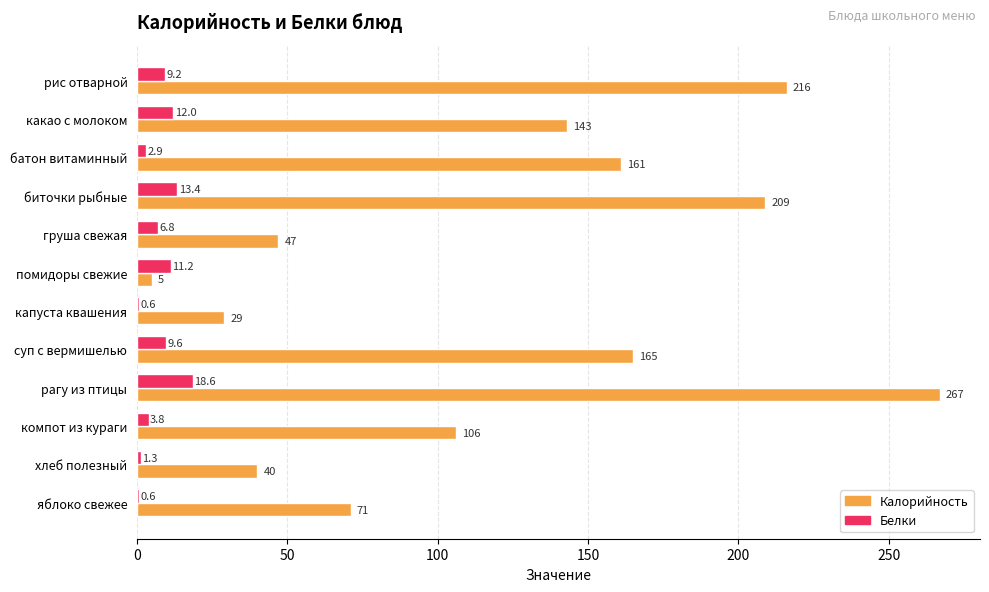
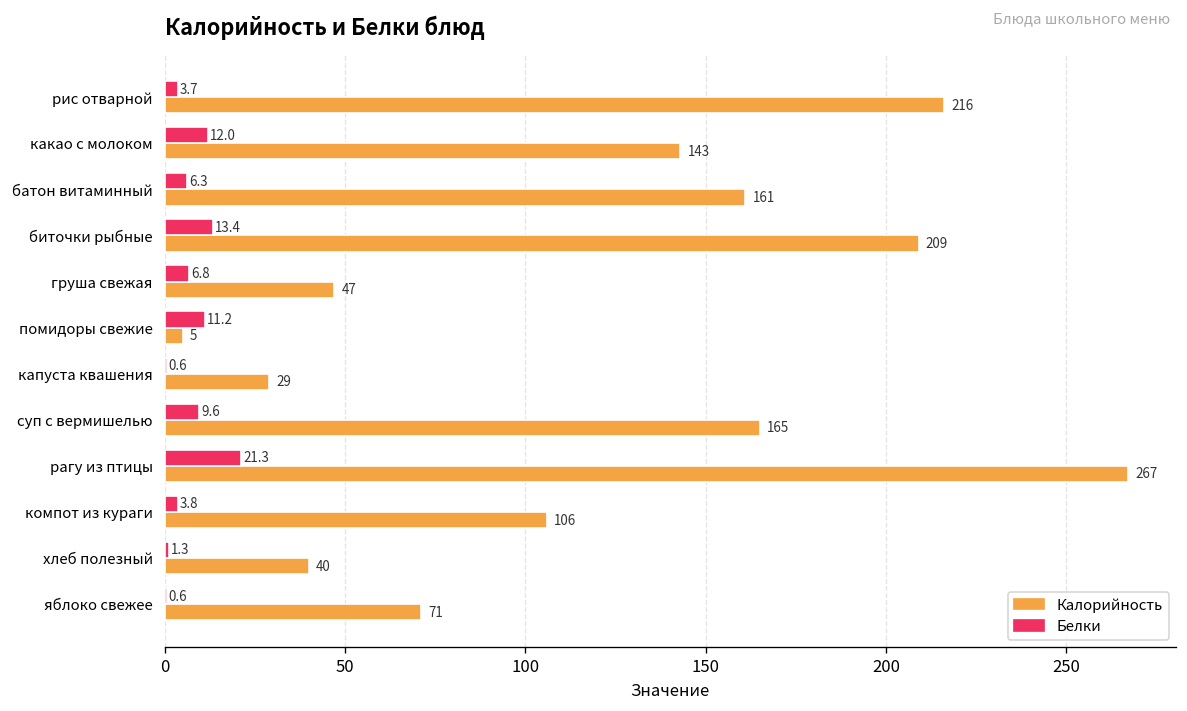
  {
    "Калорийность": {
      "рис отварной": 216,
      "какао с молоком": 143,
      "батон витаминный": 161,
      "биточки рыбные": 209,
      "груша свежая": 47,
      "помидоры свежие": 5,
      "капуста квашения": 29,
      "суп с вермишелью": 165,
      "рагу из птицы": 267,
      "компот из кураги": 106,
      "хлеб полезный": 40,
      "яблоко свежее": 71
    },
    "Белки": {
-     "рис отварной": 9.2,
+     "рис отварной": 3.7,
      "какао с молоком": 12.0,
-     "батон витаминный": 2.9,
+     "батон витаминный": 6.3,
      "биточки рыбные": 13.4,
      "груша свежая": 6.8,
      "помидоры свежие": 11.2,
      "капуста квашения": 0.6,
      "суп с вермишелью": 9.6,
-     "рагу из птицы": 18.6,
+     "рагу из птицы": 21.3,
      "компот из кураги": 3.8,
      "хлеб полезный": 1.3,
      "яблоко свежее": 0.6
    }
  }
